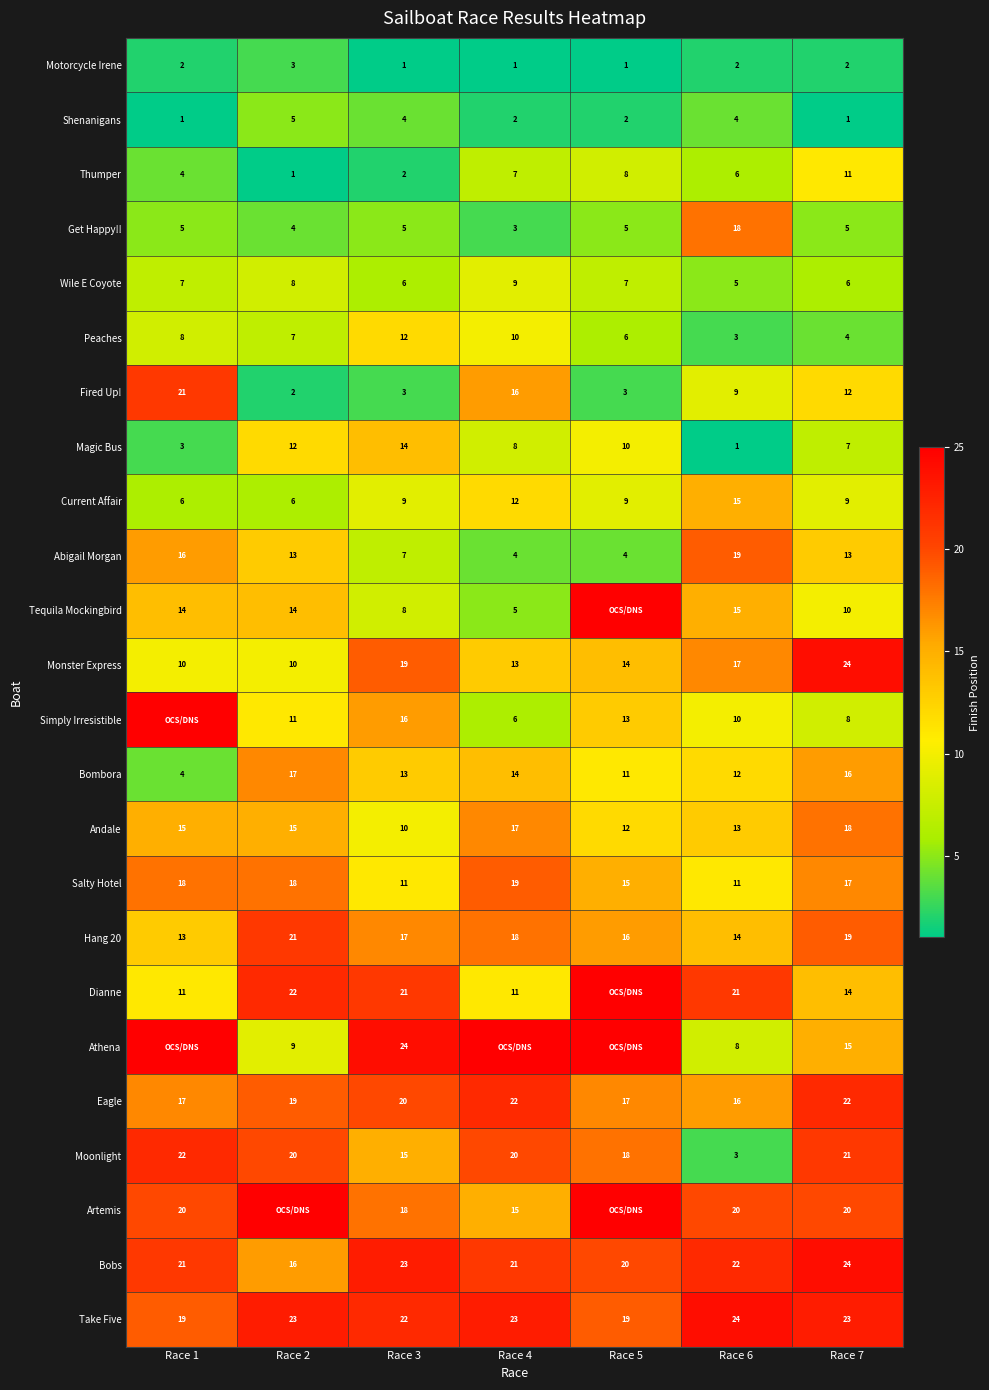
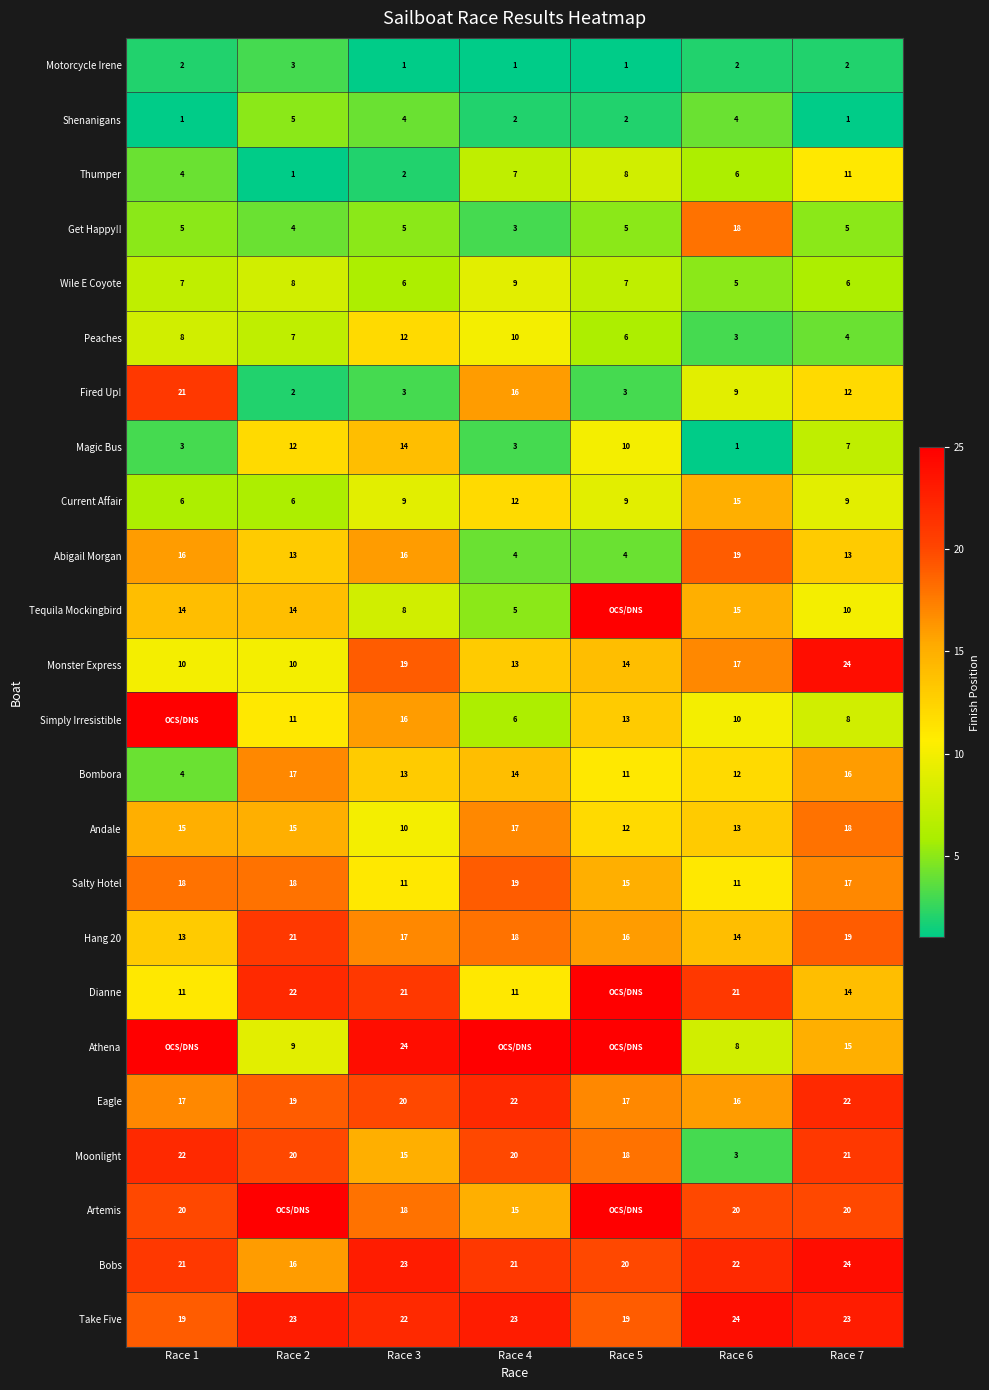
  {
    "Motorcycle Irene": {
      "Race 1": 2,
      "Race 2": 3,
      "Race 3": 1,
      "Race 4": 1,
      "Race 5": 1,
      "Race 6": 2,
      "Race 7": 2
    },
    "Shenanigans": {
      "Race 1": 1,
      "Race 2": 5,
      "Race 3": 4,
      "Race 4": 2,
      "Race 5": 2,
      "Race 6": 4,
      "Race 7": 1
    },
    "Thumper": {
      "Race 1": 4,
      "Race 2": 1,
      "Race 3": 2,
      "Race 4": 7,
      "Race 5": 8,
      "Race 6": 6,
      "Race 7": 11
    },
    "Get Happy!!": {
      "Race 1": 5,
      "Race 2": 4,
      "Race 3": 5,
      "Race 4": 3,
      "Race 5": 5,
      "Race 6": 18,
      "Race 7": 5
    },
    "Wile E Coyote": {
      "Race 1": 7,
      "Race 2": 8,
      "Race 3": 6,
      "Race 4": 9,
      "Race 5": 7,
      "Race 6": 5,
      "Race 7": 6
    },
    "Peaches": {
      "Race 1": 8,
      "Race 2": 7,
      "Race 3": 12,
      "Race 4": 10,
      "Race 5": 6,
      "Race 6": 3,
      "Race 7": 4
    },
    "Fired Up!": {
      "Race 1": 21,
      "Race 2": 2,
      "Race 3": 3,
      "Race 4": 16,
      "Race 5": 3,
      "Race 6": 9,
      "Race 7": 12
    },
    "Magic Bus": {
      "Race 1": 3,
      "Race 2": 12,
      "Race 3": 14,
-     "Race 4": 8,
+     "Race 4": 3,
      "Race 5": 10,
      "Race 6": 1,
      "Race 7": 7
    },
    "Current Affair": {
      "Race 1": 6,
      "Race 2": 6,
      "Race 3": 9,
      "Race 4": 12,
      "Race 5": 9,
      "Race 6": 15,
      "Race 7": 9
    },
    "Abigail Morgan": {
      "Race 1": 16,
      "Race 2": 13,
-     "Race 3": 7,
+     "Race 3": 16,
      "Race 4": 4,
      "Race 5": 4,
      "Race 6": 19,
      "Race 7": 13
    },
    "Tequila Mockingbird": {
      "Race 1": 14,
      "Race 2": 14,
      "Race 3": 8,
      "Race 4": 5,
      "Race 6": 15,
      "Race 7": 10
    },
    "Monster Express": {
      "Race 1": 10,
      "Race 2": 10,
      "Race 3": 19,
      "Race 4": 13,
      "Race 5": 14,
      "Race 6": 17,
      "Race 7": 24
    },
    "Simply Irresistible": {
      "Race 2": 11,
      "Race 3": 16,
      "Race 4": 6,
      "Race 5": 13,
      "Race 6": 10,
      "Race 7": 8
    },
    "Bombora": {
      "Race 1": 4,
      "Race 2": 17,
      "Race 3": 13,
      "Race 4": 14,
      "Race 5": 11,
      "Race 6": 12,
      "Race 7": 16
    },
    "Andale": {
      "Race 1": 15,
      "Race 2": 15,
      "Race 3": 10,
      "Race 4": 17,
      "Race 5": 12,
      "Race 6": 13,
      "Race 7": 18
    },
    "Salty Hotel": {
      "Race 1": 18,
      "Race 2": 18,
      "Race 3": 11,
      "Race 4": 19,
      "Race 5": 15,
      "Race 6": 11,
      "Race 7": 17
    },
    "Hang 20": {
      "Race 1": 13,
      "Race 2": 21,
      "Race 3": 17,
      "Race 4": 18,
      "Race 5": 16,
      "Race 6": 14,
      "Race 7": 19
    },
    "Dianne": {
      "Race 1": 11,
      "Race 2": 22,
      "Race 3": 21,
      "Race 4": 11,
      "Race 6": 21,
      "Race 7": 14
    },
    "Athena": {
      "Race 2": 9,
      "Race 3": 24,
      "Race 6": 8,
      "Race 7": 15
    },
    "Eagle": {
      "Race 1": 17,
      "Race 2": 19,
      "Race 3": 20,
      "Race 4": 22,
      "Race 5": 17,
      "Race 6": 16,
      "Race 7": 22
    },
    "Moonlight": {
      "Race 1": 22,
      "Race 2": 20,
      "Race 3": 15,
      "Race 4": 20,
      "Race 5": 18,
      "Race 6": 3,
      "Race 7": 21
    },
    "Artemis": {
      "Race 1": 20,
      "Race 3": 18,
      "Race 4": 15,
      "Race 6": 20,
      "Race 7": 20
    },
    "Bobs": {
      "Race 1": 21,
      "Race 2": 16,
      "Race 3": 23,
      "Race 4": 21,
      "Race 5": 20,
      "Race 6": 22,
      "Race 7": 24
    },
    "Take Five": {
      "Race 1": 19,
      "Race 2": 23,
      "Race 3": 22,
      "Race 4": 23,
      "Race 5": 19,
      "Race 6": 24,
      "Race 7": 23
    }
  }
